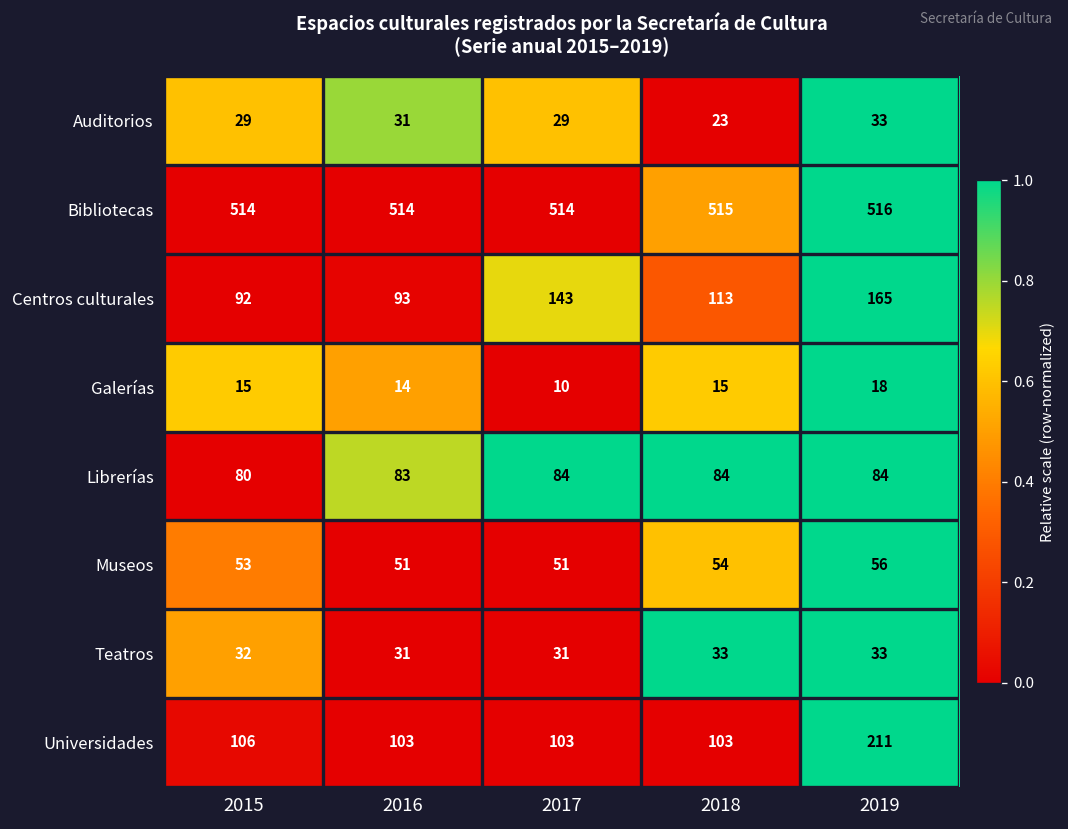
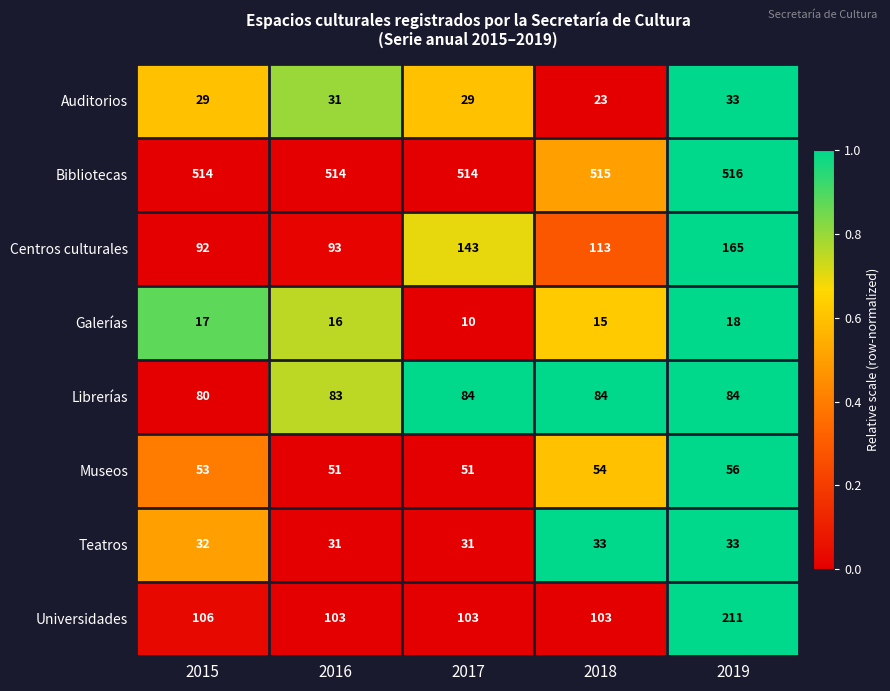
  {
    "Auditorios": {
      "2015": 29,
      "2016": 31,
      "2017": 29,
      "2018": 23,
      "2019": 33
    },
    "Bibliotecas": {
      "2015": 514,
      "2016": 514,
      "2017": 514,
      "2018": 515,
      "2019": 516
    },
    "Centros culturales": {
      "2015": 92,
      "2016": 93,
      "2017": 143,
      "2018": 113,
      "2019": 165
    },
    "Galerías": {
-     "2015": 15,
-     "2016": 14,
+     "2015": 17,
+     "2016": 16,
      "2017": 10,
      "2018": 15,
      "2019": 18
    },
    "Librerías": {
      "2015": 80,
      "2016": 83,
      "2017": 84,
      "2018": 84,
      "2019": 84
    },
    "Museos": {
      "2015": 53,
      "2016": 51,
      "2017": 51,
      "2018": 54,
      "2019": 56
    },
    "Teatros": {
      "2015": 32,
      "2016": 31,
      "2017": 31,
      "2018": 33,
      "2019": 33
    },
    "Universidades": {
      "2015": 106,
      "2016": 103,
      "2017": 103,
      "2018": 103,
      "2019": 211
    }
  }
